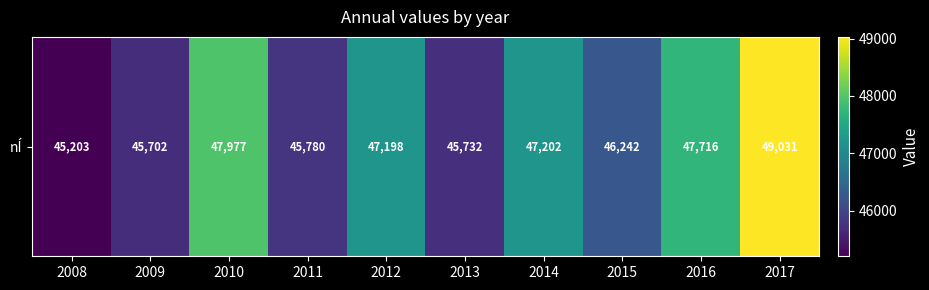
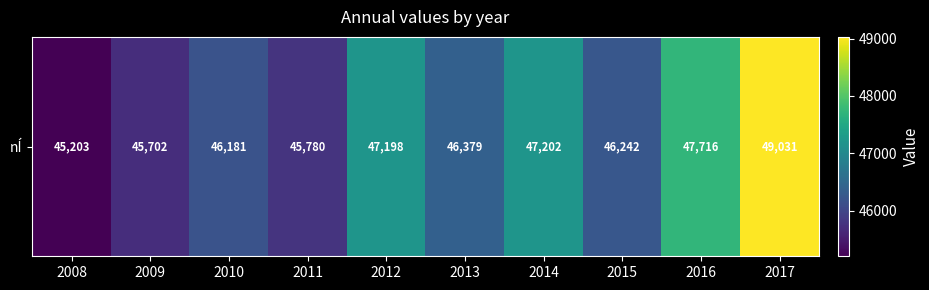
  {
    "nÍ": {
      "2008": "45,203",
      "2009": "45,702",
-     "2010": "47,977",
+     "2010": "46,181",
      "2011": "45,780",
      "2012": "47,198",
-     "2013": "45,732",
+     "2013": "46,379",
      "2014": "47,202",
      "2015": "46,242",
      "2016": "47,716",
      "2017": "49,031"
    }
  }
